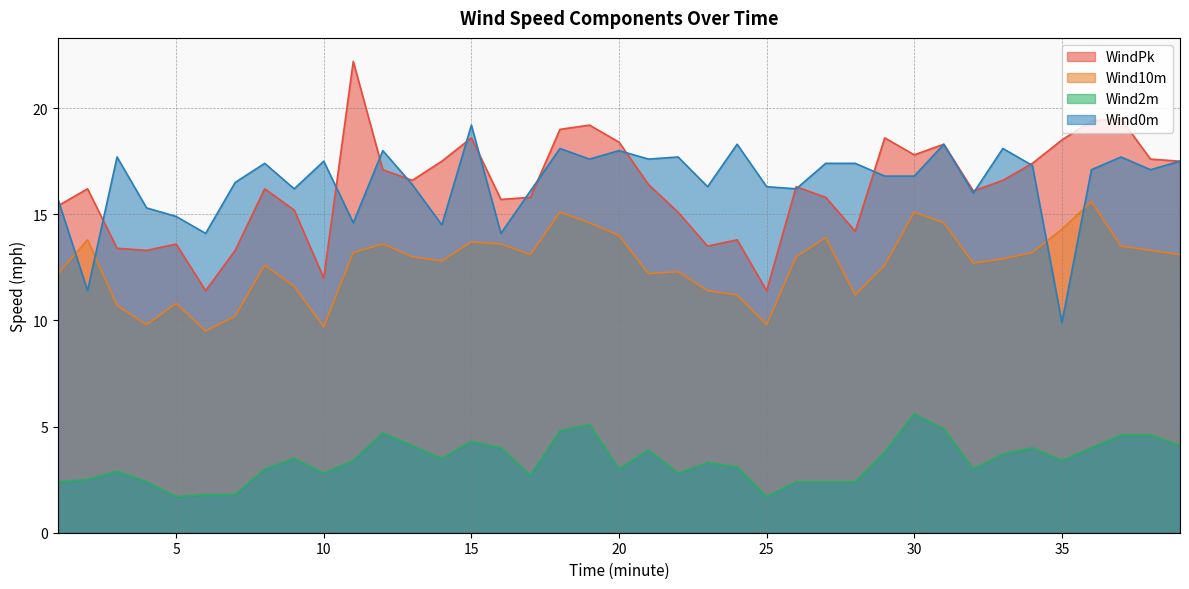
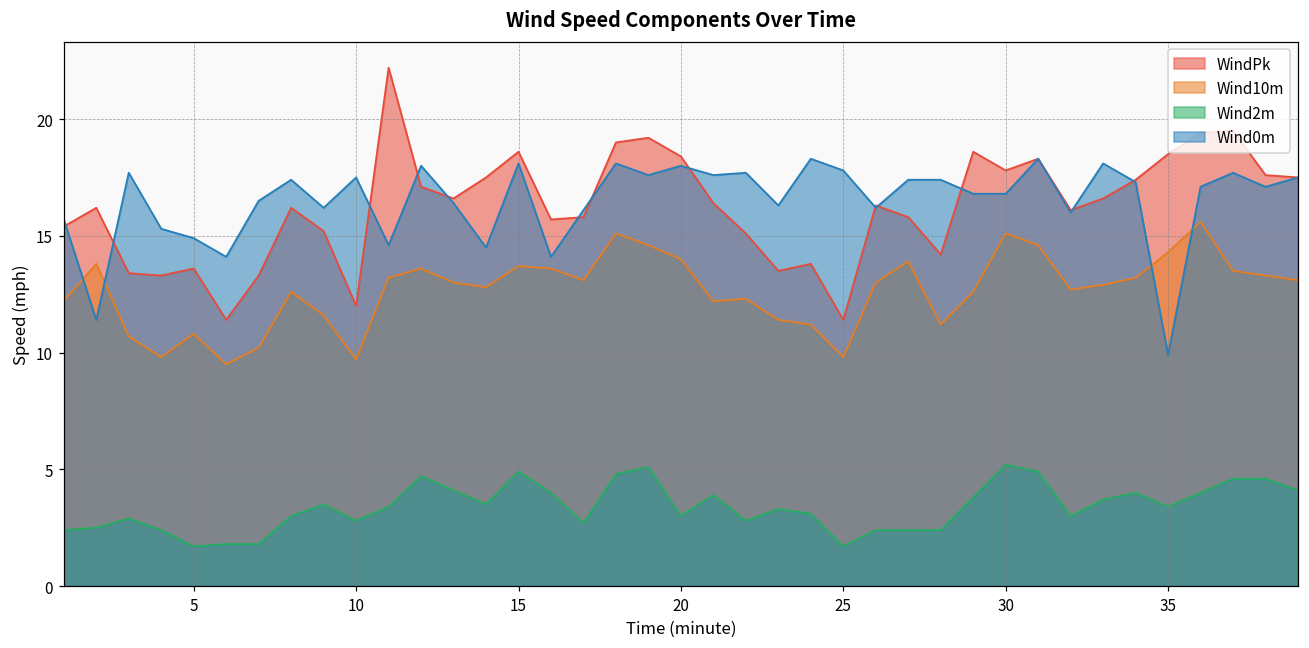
  {
    "Wind2m": {
      "5": 1.7,
      "10": 2.8,
-     "15": 4.3,
+     "15": 4.9,
      "20": 3.0,
      "25": 1.7,
-     "30": 5.6,
+     "30": 5.2,
      "35": 3.4
    },
    "Wind0m": {
      "5": 14.9,
      "10": 17.5,
-     "15": 19.2,
+     "15": 18.1,
      "20": 18.0,
-     "25": 16.3,
+     "25": 17.8,
      "30": 16.8,
      "35": 9.9
    }
  }
